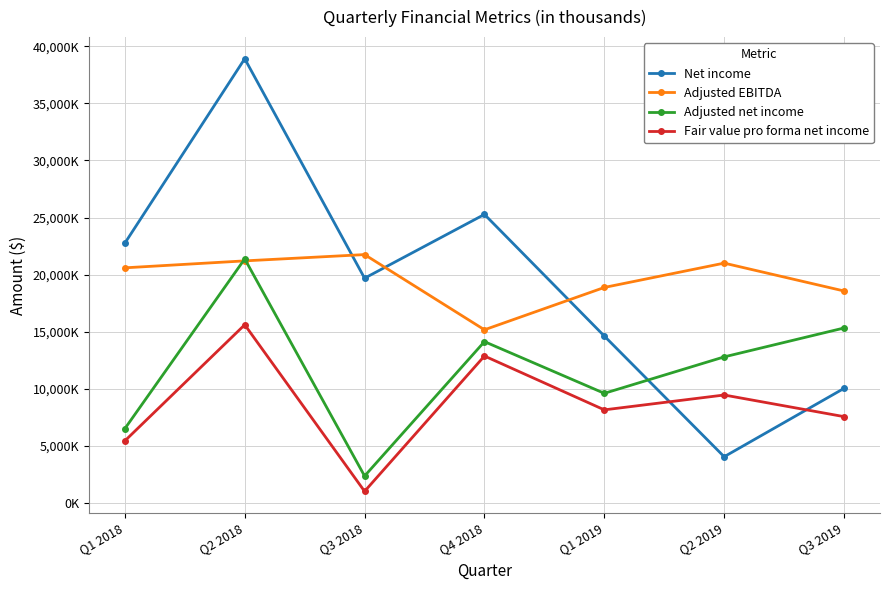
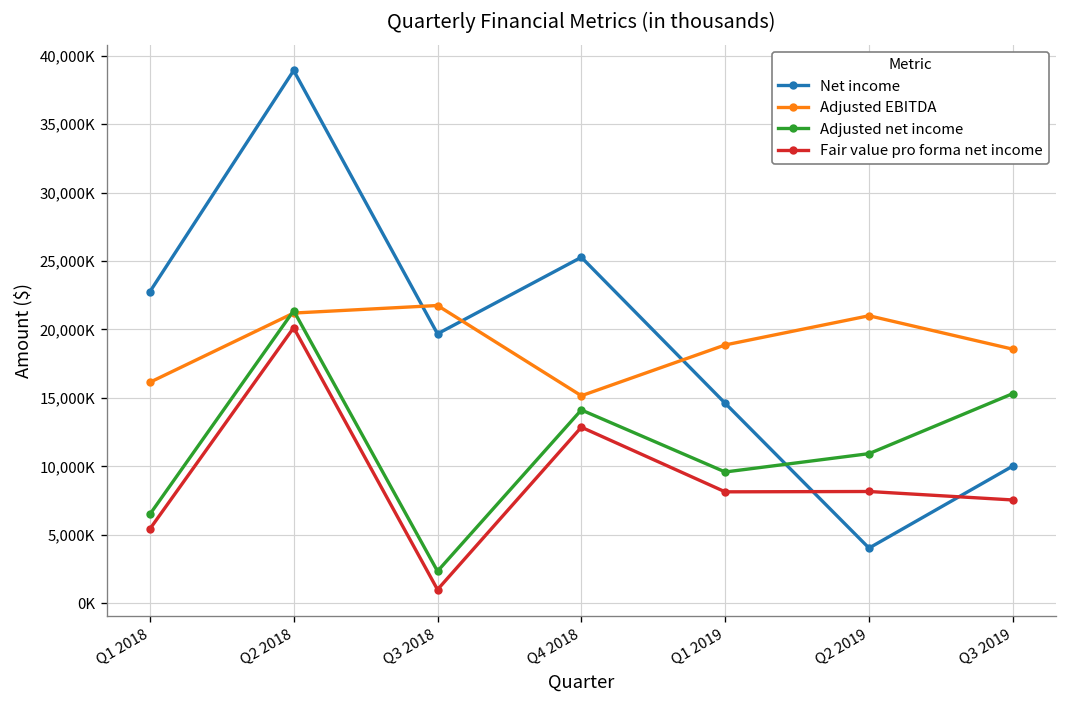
  {
    "Net income": {
      "Q1 2018": "22,800,000",
      "Q2 2018": "38,900,000",
      "Q3 2018": "19,700,000",
      "Q4 2018": "25,300,000",
      "Q1 2019": "14,600,000",
      "Q2 2019": "4,000,000",
      "Q3 2019": "10,000,000"
    },
    "Adjusted EBITDA": {
-     "Q1 2018": "20,600,000",
+     "Q1 2018": "16,100,000",
      "Q3 2018": "21,800,000",
      "Q4 2018": "15,200,000",
      "Q1 2019": "18,900,000",
      "Q2 2019": "21,000,000",
      "Q3 2019": "18,600,000"
    },
    "Adjusted net income": {
      "Q1 2018": "6,500,000",
      "Q3 2018": "2,400,000",
      "Q4 2018": "14,100,000",
      "Q1 2019": "9,600,000",
-     "Q2 2019": "12,800,000",
+     "Q2 2019": "10,900,000",
      "Q3 2019": "15,300,000"
    },
    "Fair value pro forma net income": {
      "Q1 2018": "5,400,000",
-     "Q2 2018": "15,600,000",
+     "Q2 2018": "20,100,000",
      "Q3 2018": "1,000,000",
      "Q4 2018": "12,900,000",
      "Q1 2019": "8,100,000",
-     "Q2 2019": "9,400,000",
+     "Q2 2019": "8,200,000",
      "Q3 2019": "7,600,000"
    }
  }
